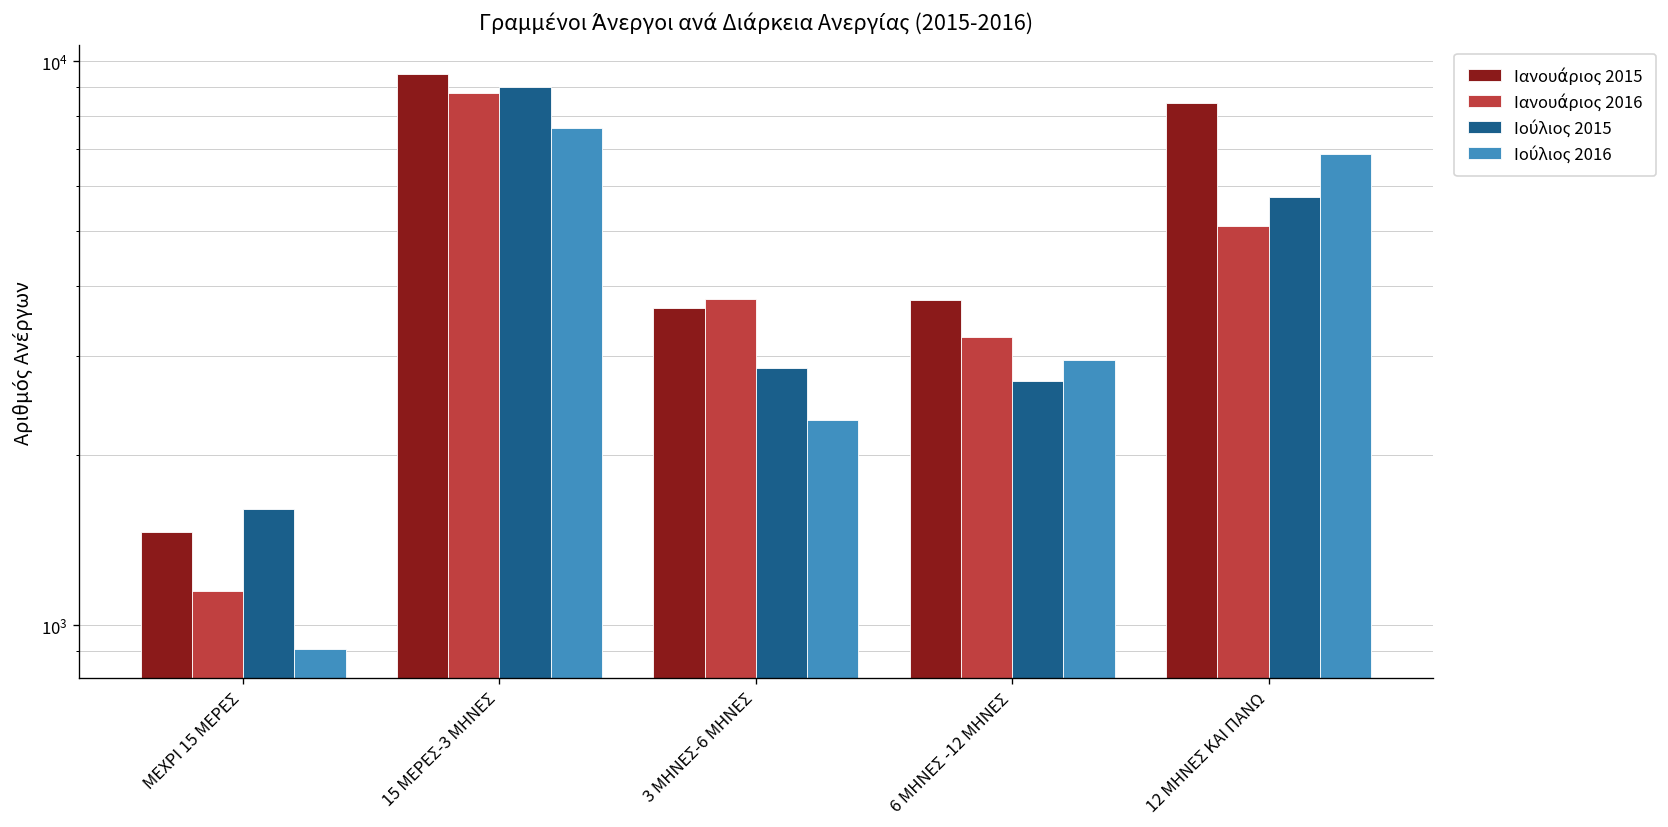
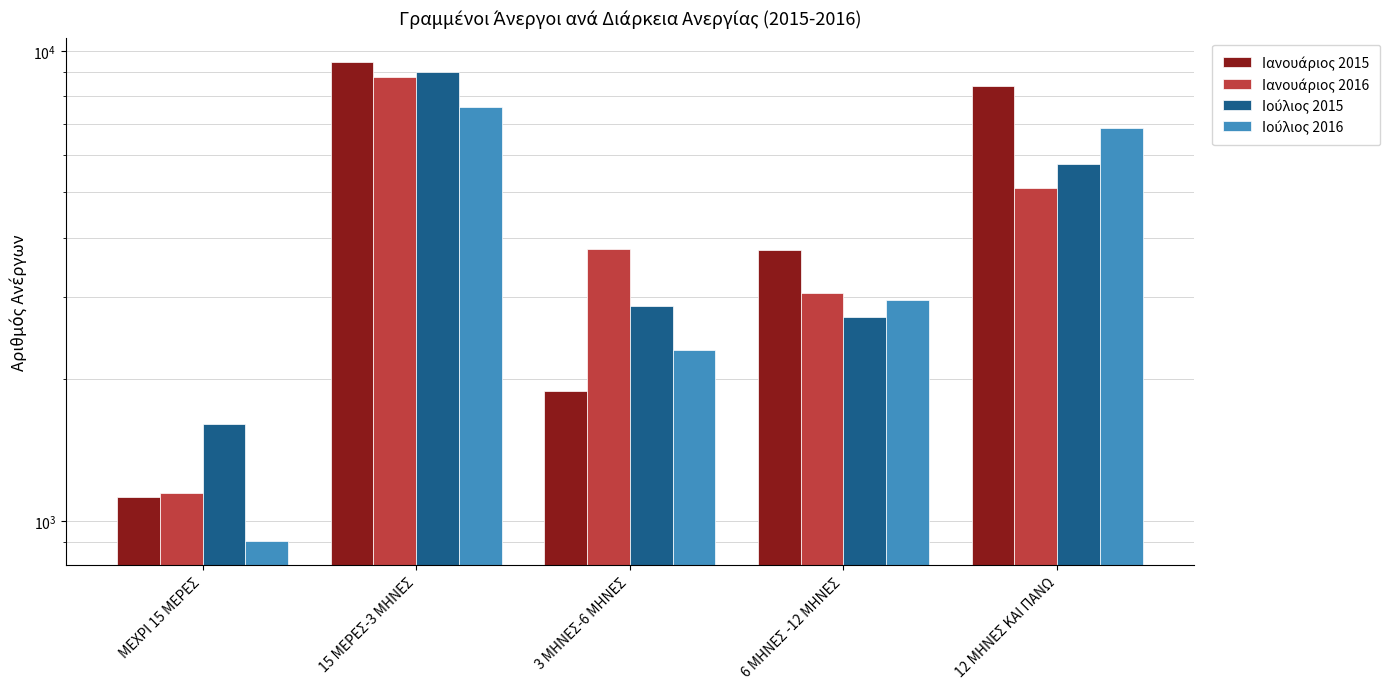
  {
    "Ιανουάριος 2015": {
-     "ΜΕΧΡΙ 15 ΜΕΡΕΣ": 1460,
+     "ΜΕΧΡΙ 15 ΜΕΡΕΣ": 1130,
      "15 ΜΕΡΕΣ-3 ΜΗΝΕΣ": 9500,
-     "3 ΜΗΝΕΣ-6 ΜΗΝΕΣ": 3700,
+     "3 ΜΗΝΕΣ-6 ΜΗΝΕΣ": 1890,
      "6 ΜΗΝΕΣ -12 ΜΗΝΕΣ": 3800,
      "12 ΜΗΝΕΣ ΚΑΙ ΠΑΝΩ": 8400
    },
    "Ιανουάριος 2016": {
      "ΜΕΧΡΙ 15 ΜΕΡΕΣ": 1150,
      "15 ΜΕΡΕΣ-3 ΜΗΝΕΣ": 8800,
      "3 ΜΗΝΕΣ-6 ΜΗΝΕΣ": 3800,
-     "6 ΜΗΝΕΣ -12 ΜΗΝΕΣ": 3200,
+     "6 ΜΗΝΕΣ -12 ΜΗΝΕΣ": 3100,
      "12 ΜΗΝΕΣ ΚΑΙ ΠΑΝΩ": 5100
    },
    "Ιούλιος 2015": {
      "ΜΕΧΡΙ 15 ΜΕΡΕΣ": 1610,
      "15 ΜΕΡΕΣ-3 ΜΗΝΕΣ": 9000,
      "3 ΜΗΝΕΣ-6 ΜΗΝΕΣ": 2900,
      "6 ΜΗΝΕΣ -12 ΜΗΝΕΣ": 2700,
      "12 ΜΗΝΕΣ ΚΑΙ ΠΑΝΩ": 5700
    },
    "Ιούλιος 2016": {
      "ΜΕΧΡΙ 15 ΜΕΡΕΣ": 910,
      "15 ΜΕΡΕΣ-3 ΜΗΝΕΣ": 7600,
      "3 ΜΗΝΕΣ-6 ΜΗΝΕΣ": 2300,
      "6 ΜΗΝΕΣ -12 ΜΗΝΕΣ": 3000,
      "12 ΜΗΝΕΣ ΚΑΙ ΠΑΝΩ": 6900
    }
  }
